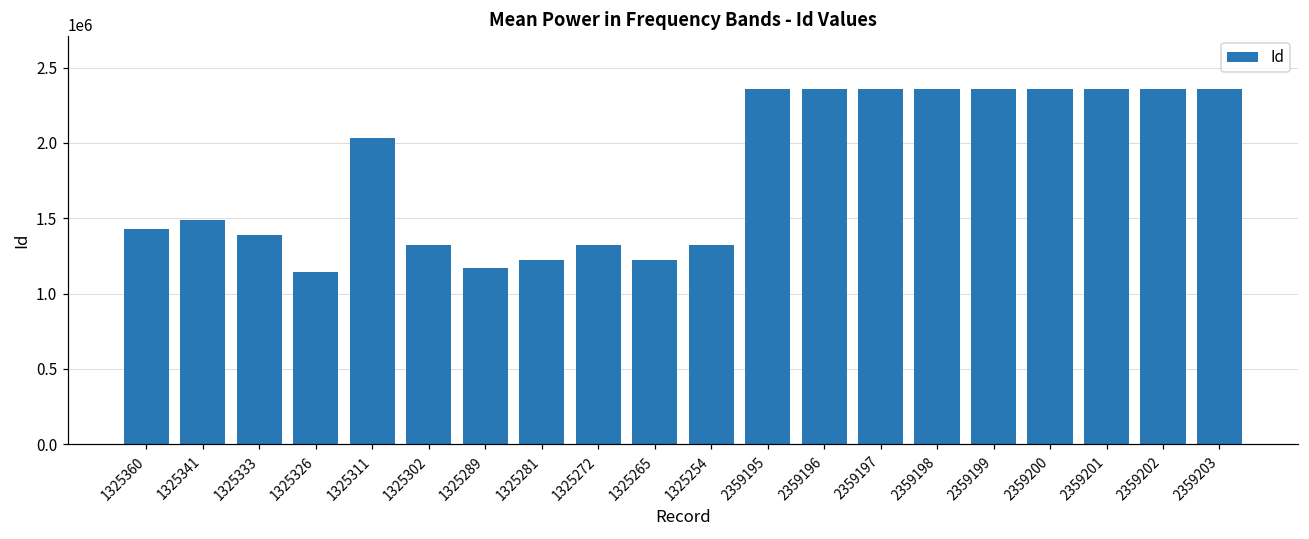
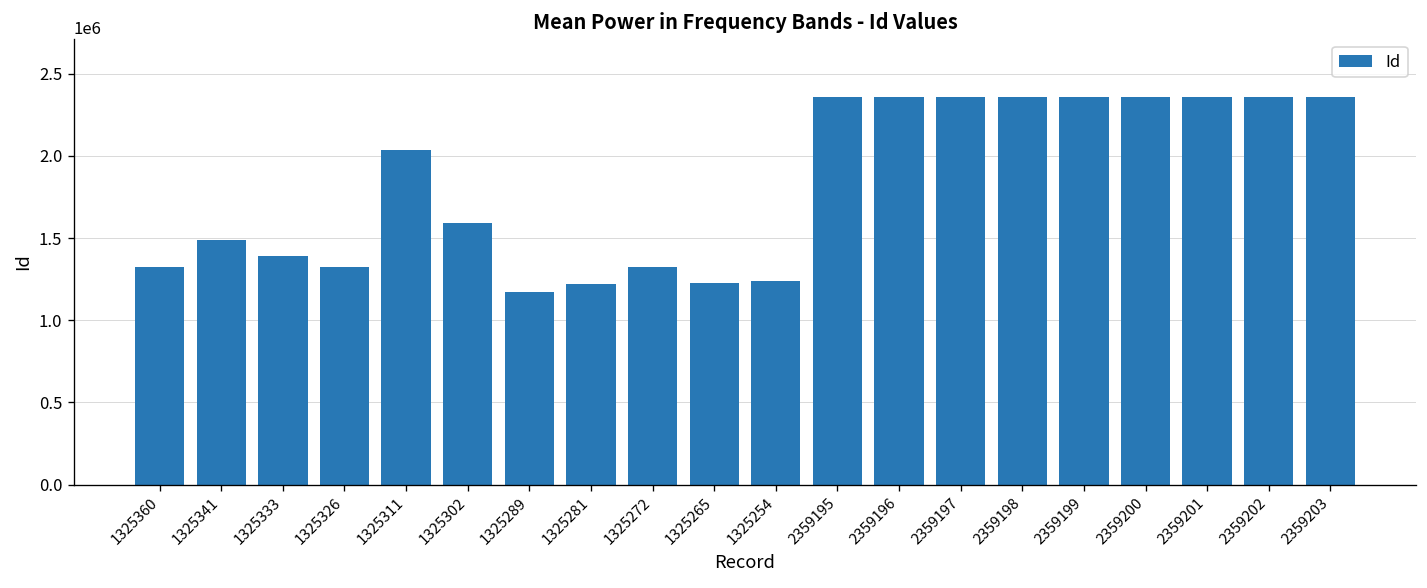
  {
-   "1325360": 1430000,
+   "1325360": 1330000,
    "1325341": 1490000,
    "1325333": 1390000,
-   "1325326": 1140000,
+   "1325326": 1330000,
    "1325311": 2030000,
-   "1325302": 1330000,
+   "1325302": 1590000,
    "1325289": 1170000,
    "1325281": 1220000,
    "1325272": 1330000,
    "1325265": 1230000,
-   "1325254": 1330000,
+   "1325254": 1240000,
    "2359195": 2360000,
    "2359196": 2360000,
    "2359197": 2360000,
    "2359198": 2360000,
    "2359199": 2360000,
    "2359200": 2360000,
    "2359201": 2360000,
    "2359202": 2360000,
    "2359203": 2360000
  }
